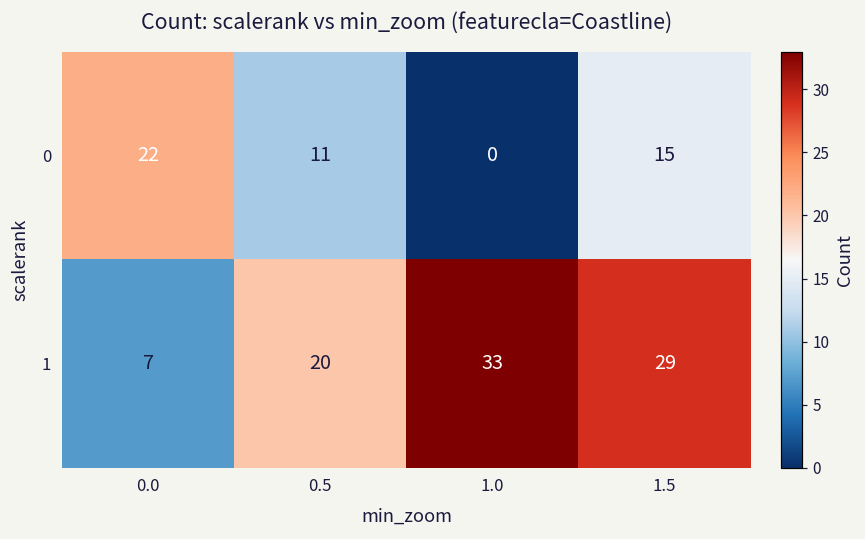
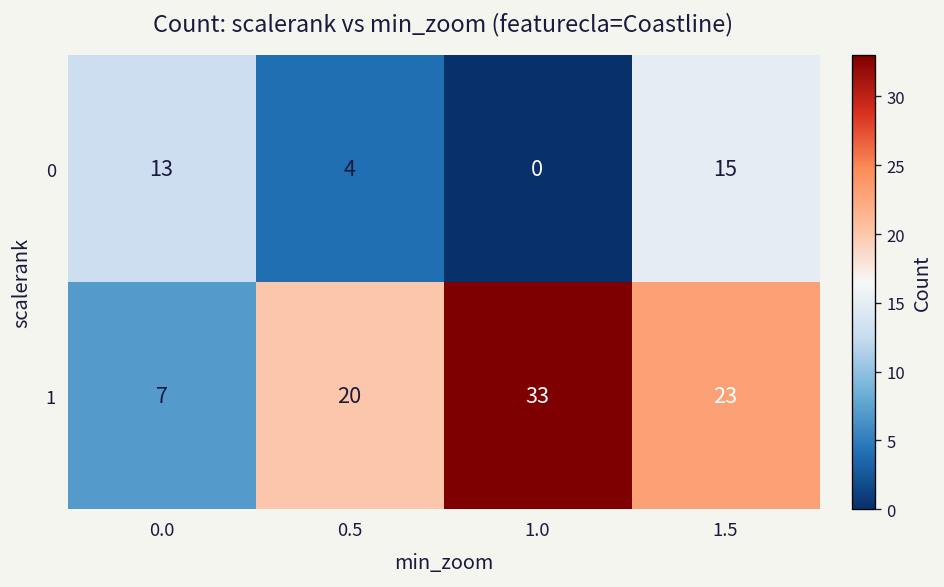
  {
    "0": {
-     "0.0": 22,
-     "0.5": 11,
+     "0.0": 13,
+     "0.5": 4,
      "1.0": 0,
      "1.5": 15
    },
    "1": {
      "0.0": 7,
      "0.5": 20,
      "1.0": 33,
-     "1.5": 29
+     "1.5": 23
    }
  }
